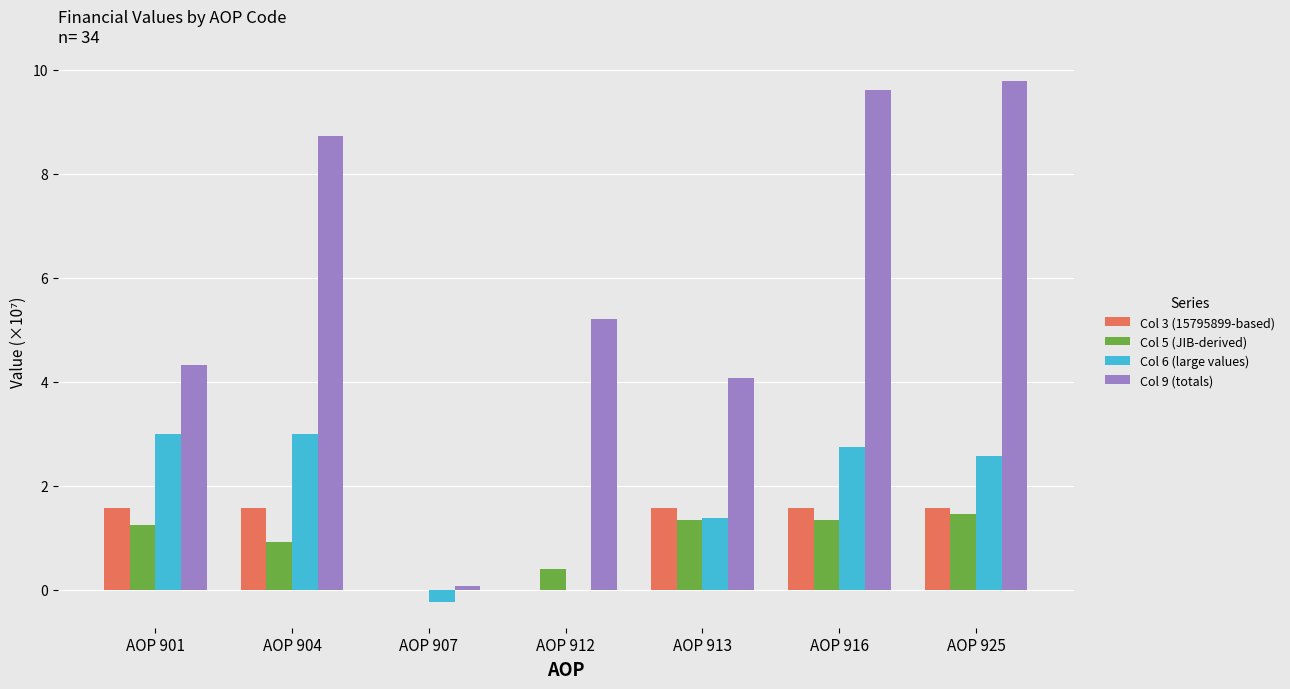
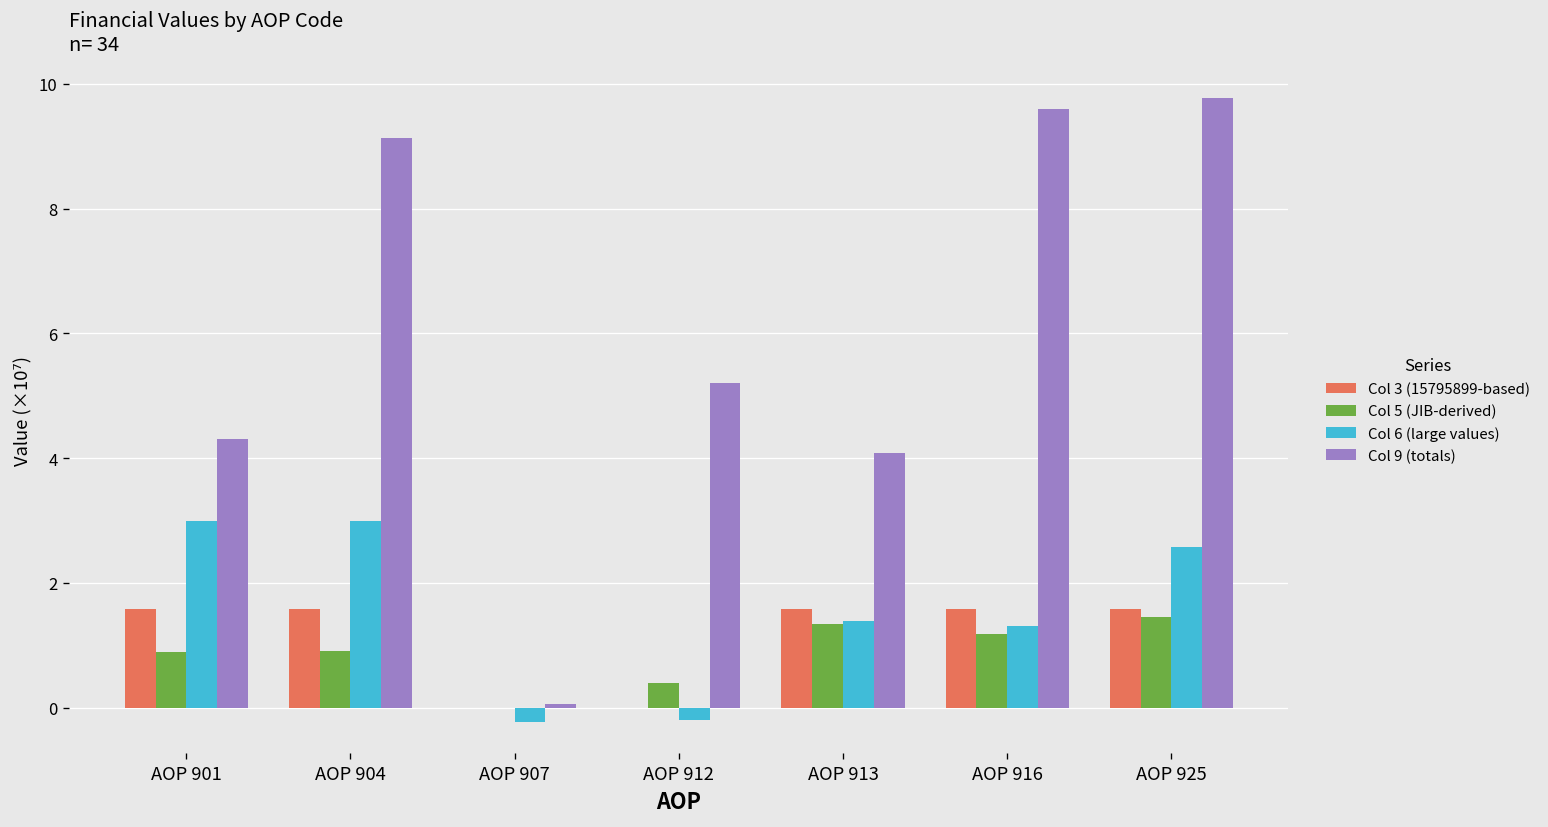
  {
    "Col 3 (15795899-based)": {
      "AOP 901": 1.6,
      "AOP 904": 1.6,
      "AOP 907": 0.0,
      "AOP 912": 0.0,
      "AOP 913": 1.6,
      "AOP 916": 1.6,
      "AOP 925": 1.6
    },
    "Col 5 (JIB-derived)": {
-     "AOP 901": 1.2,
+     "AOP 901": 0.9,
      "AOP 904": 0.9,
      "AOP 907": 0.0,
      "AOP 912": 0.4,
      "AOP 913": 1.3,
-     "AOP 916": 1.3,
+     "AOP 916": 1.2,
      "AOP 925": 1.5
    },
    "Col 6 (large values)": {
      "AOP 901": 3.0,
      "AOP 904": 3.0,
      "AOP 907": -0.2,
-     "AOP 912": 0.0,
+     "AOP 912": -0.2,
      "AOP 913": 1.4,
-     "AOP 916": 2.8,
+     "AOP 916": 1.3,
      "AOP 925": 2.6
    },
    "Col 9 (totals)": {
      "AOP 901": 4.3,
-     "AOP 904": 8.7,
+     "AOP 904": 9.1,
      "AOP 907": 0.1,
      "AOP 912": 5.2,
      "AOP 913": 4.1,
      "AOP 916": 9.6,
      "AOP 925": 9.8
    }
  }
